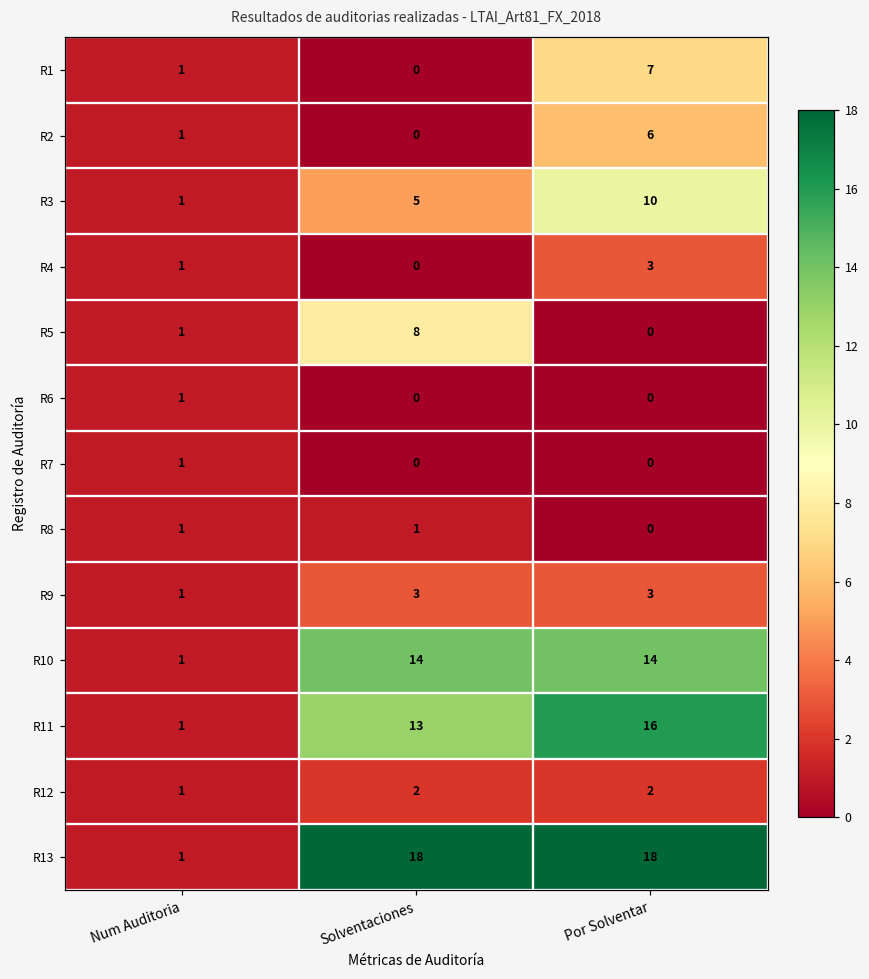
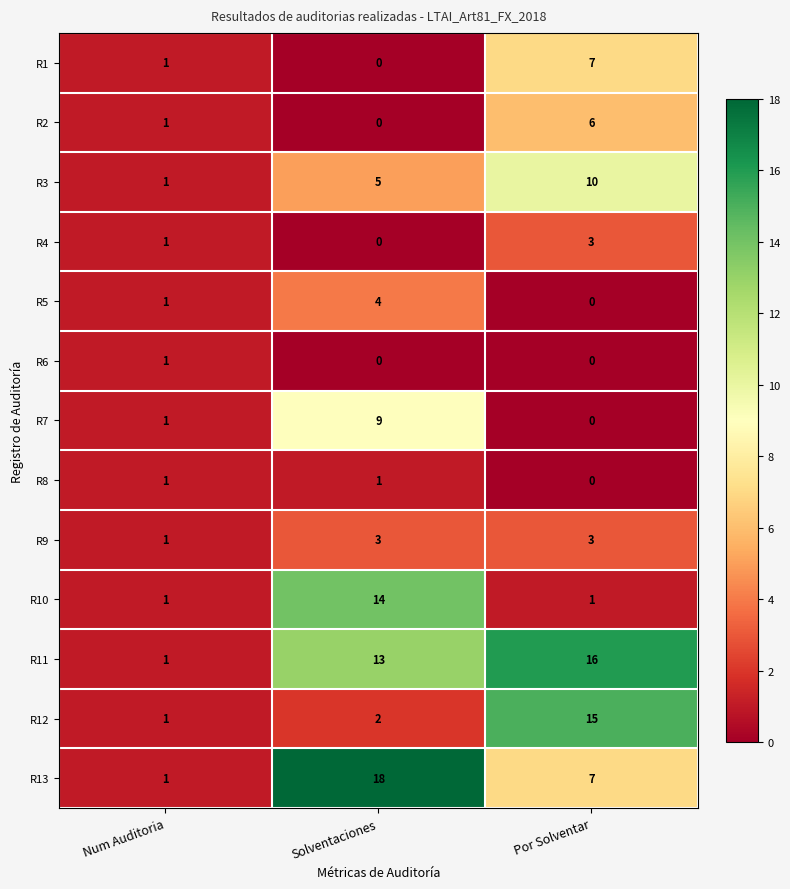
  {
    "R1": {
      "Num Auditoria": 1,
      "Solventaciones": 0,
      "Por Solventar": 7
    },
    "R2": {
      "Num Auditoria": 1,
      "Solventaciones": 0,
      "Por Solventar": 6
    },
    "R3": {
      "Num Auditoria": 1,
      "Solventaciones": 5,
      "Por Solventar": 10
    },
    "R4": {
      "Num Auditoria": 1,
      "Solventaciones": 0,
      "Por Solventar": 3
    },
    "R5": {
      "Num Auditoria": 1,
-     "Solventaciones": 8,
+     "Solventaciones": 4,
      "Por Solventar": 0
    },
    "R6": {
      "Num Auditoria": 1,
      "Solventaciones": 0,
      "Por Solventar": 0
    },
    "R7": {
      "Num Auditoria": 1,
-     "Solventaciones": 0,
+     "Solventaciones": 9,
      "Por Solventar": 0
    },
    "R8": {
      "Num Auditoria": 1,
      "Solventaciones": 1,
      "Por Solventar": 0
    },
    "R9": {
      "Num Auditoria": 1,
      "Solventaciones": 3,
      "Por Solventar": 3
    },
    "R10": {
      "Num Auditoria": 1,
      "Solventaciones": 14,
-     "Por Solventar": 14
+     "Por Solventar": 1
    },
    "R11": {
      "Num Auditoria": 1,
      "Solventaciones": 13,
      "Por Solventar": 16
    },
    "R12": {
      "Num Auditoria": 1,
      "Solventaciones": 2,
-     "Por Solventar": 2
+     "Por Solventar": 15
    },
    "R13": {
      "Num Auditoria": 1,
      "Solventaciones": 18,
-     "Por Solventar": 18
+     "Por Solventar": 7
    }
  }
